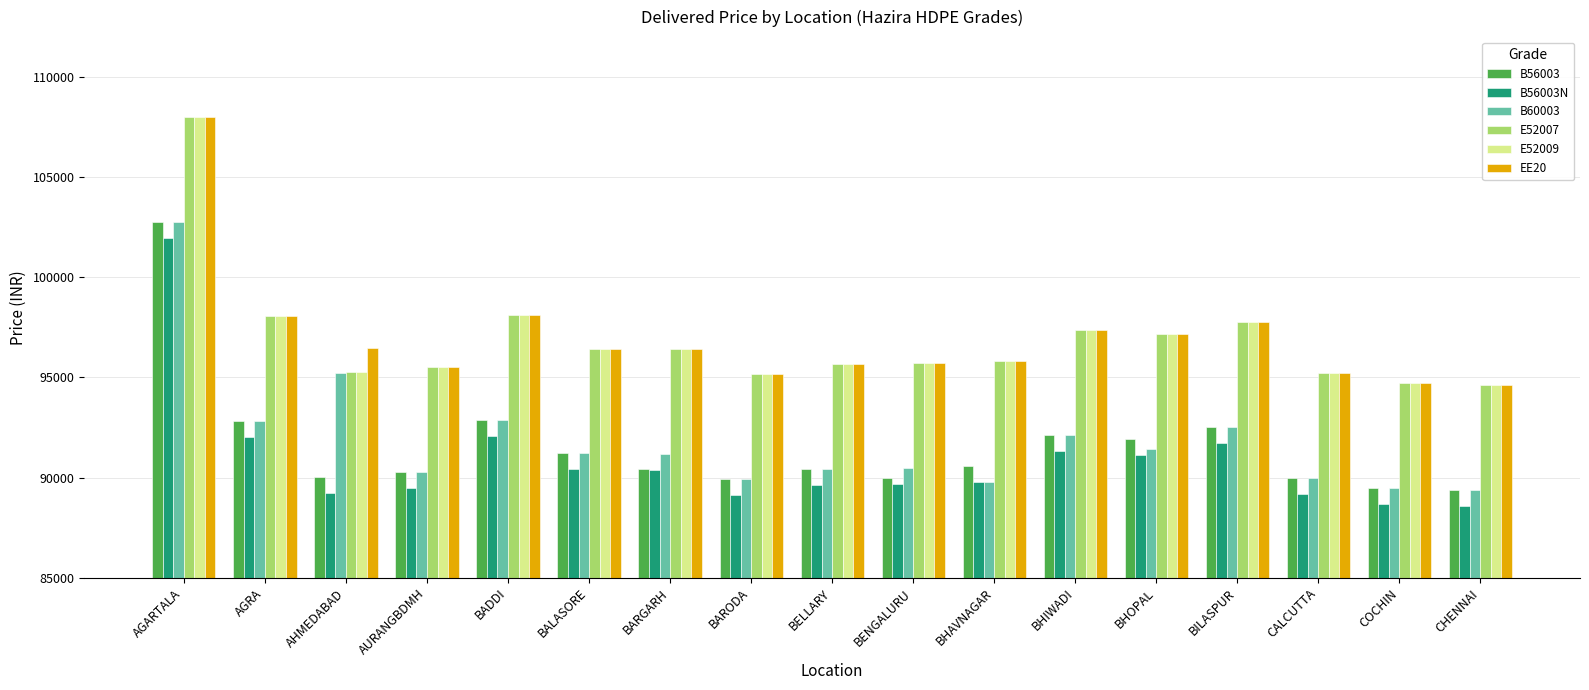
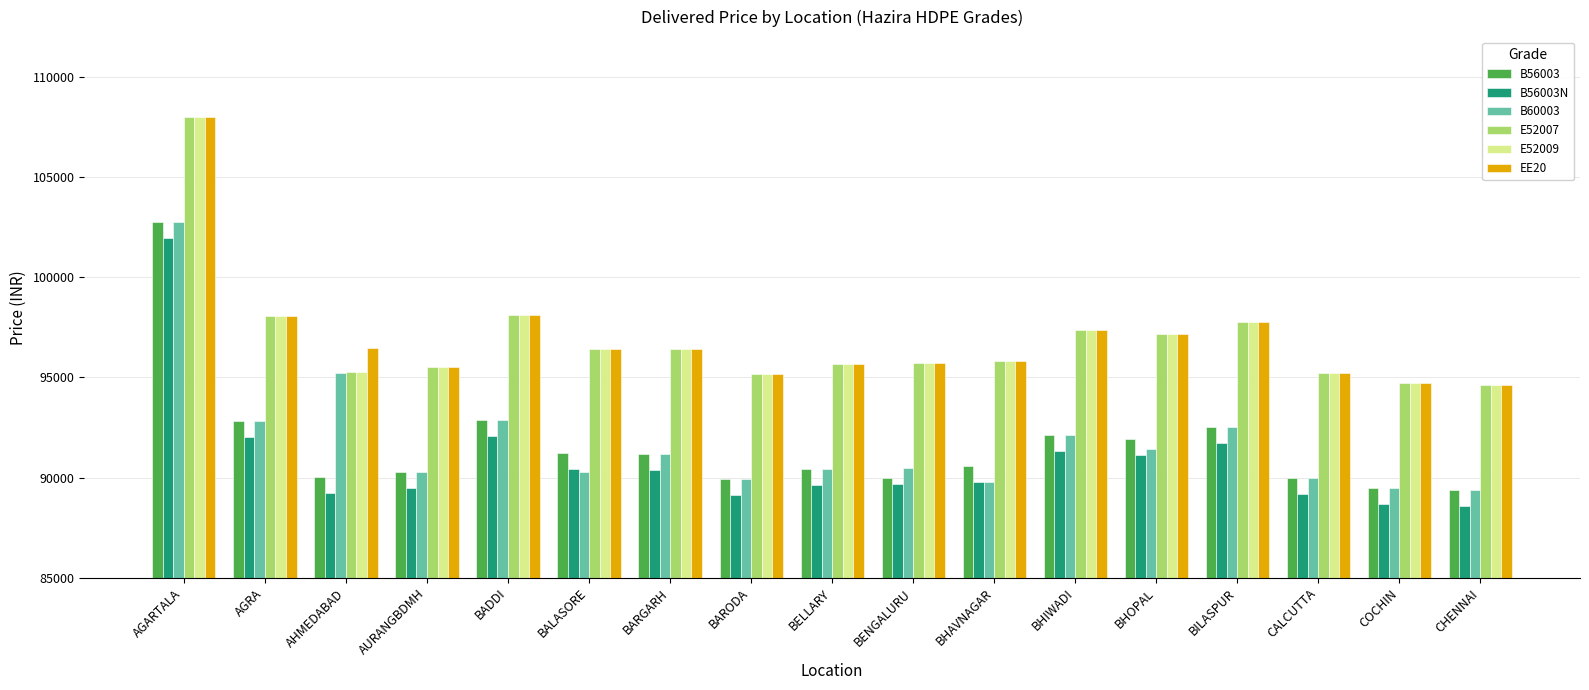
  {
    "B56003": {
      "AGARTALA": 102800,
      "AGRA": 92800,
      "AHMEDABAD": 90000,
      "AURANGBDMH": 90300,
      "BADDI": 92900,
      "BALASORE": 91200,
-     "BARGARH": 90400,
+     "BARGARH": 91200,
      "BARODA": 89900,
      "BELLARY": 90400,
      "BENGALURU": 90000,
      "BHAVNAGAR": 90600,
      "BHIWADI": 92100,
      "BHOPAL": 91900,
      "BILASPUR": 92500,
      "CALCUTTA": 90000,
      "COCHIN": 89500,
      "CHENNAI": 89400
    },
    "B56003N": {
      "AGARTALA": 102000,
      "AGRA": 92000,
      "AHMEDABAD": 89200,
      "AURANGBDMH": 89500,
      "BADDI": 92100,
      "BALASORE": 90400,
      "BARGARH": 90400,
      "BARODA": 89100,
      "BELLARY": 89600,
      "BENGALURU": 89700,
      "BHAVNAGAR": 89800,
      "BHIWADI": 91300,
      "BHOPAL": 91100,
      "BILASPUR": 91700,
      "CALCUTTA": 89200,
      "COCHIN": 88700,
      "CHENNAI": 88600
    },
    "B60003": {
      "AGARTALA": 102800,
      "AGRA": 92800,
      "AHMEDABAD": 95200,
      "AURANGBDMH": 90300,
      "BADDI": 92900,
-     "BALASORE": 91200,
+     "BALASORE": 90300,
      "BARGARH": 91200,
      "BARODA": 89900,
      "BELLARY": 90400,
      "BENGALURU": 90500,
      "BHAVNAGAR": 89800,
      "BHIWADI": 92100,
      "BHOPAL": 91400,
      "BILASPUR": 92500,
      "CALCUTTA": 90000,
      "COCHIN": 89500,
      "CHENNAI": 89400
    },
    "E52007": {
      "AGARTALA": 108000,
      "AGRA": 98100,
      "AHMEDABAD": 95300,
      "AURANGBDMH": 95500,
      "BADDI": 98100,
      "BALASORE": 96400,
      "BARGARH": 96400,
      "BARODA": 95200,
      "BELLARY": 95700,
      "BENGALURU": 95700,
      "BHAVNAGAR": 95800,
      "BHIWADI": 97400,
      "BHOPAL": 97200,
      "BILASPUR": 97800,
      "CALCUTTA": 95200,
      "COCHIN": 94700,
      "CHENNAI": 94600
    },
    "E52009": {
      "AGARTALA": 108000,
      "AGRA": 98100,
      "AHMEDABAD": 95300,
      "AURANGBDMH": 95500,
      "BADDI": 98100,
      "BALASORE": 96400,
      "BARGARH": 96400,
      "BARODA": 95200,
      "BELLARY": 95700,
      "BENGALURU": 95700,
      "BHAVNAGAR": 95800,
      "BHIWADI": 97400,
      "BHOPAL": 97200,
      "BILASPUR": 97800,
      "CALCUTTA": 95200,
      "COCHIN": 94700,
      "CHENNAI": 94600
    },
    "EE20": {
      "AGARTALA": 108000,
      "AGRA": 98100,
      "AHMEDABAD": 96500,
      "AURANGBDMH": 95500,
      "BADDI": 98100,
      "BALASORE": 96400,
      "BARGARH": 96400,
      "BARODA": 95200,
      "BELLARY": 95700,
      "BENGALURU": 95700,
      "BHAVNAGAR": 95800,
      "BHIWADI": 97400,
      "BHOPAL": 97200,
      "BILASPUR": 97800,
      "CALCUTTA": 95200,
      "COCHIN": 94700,
      "CHENNAI": 94600
    }
  }
